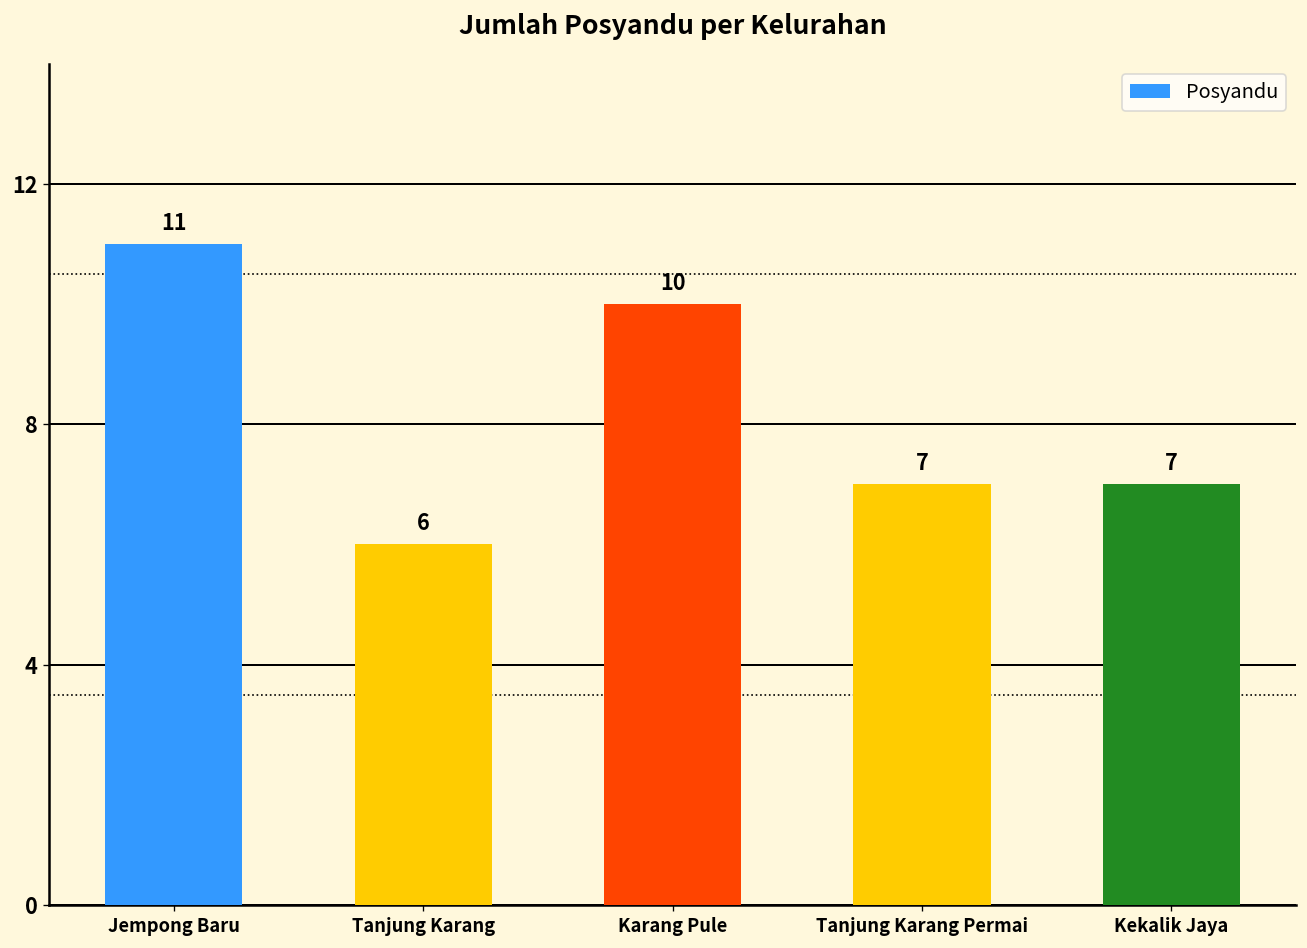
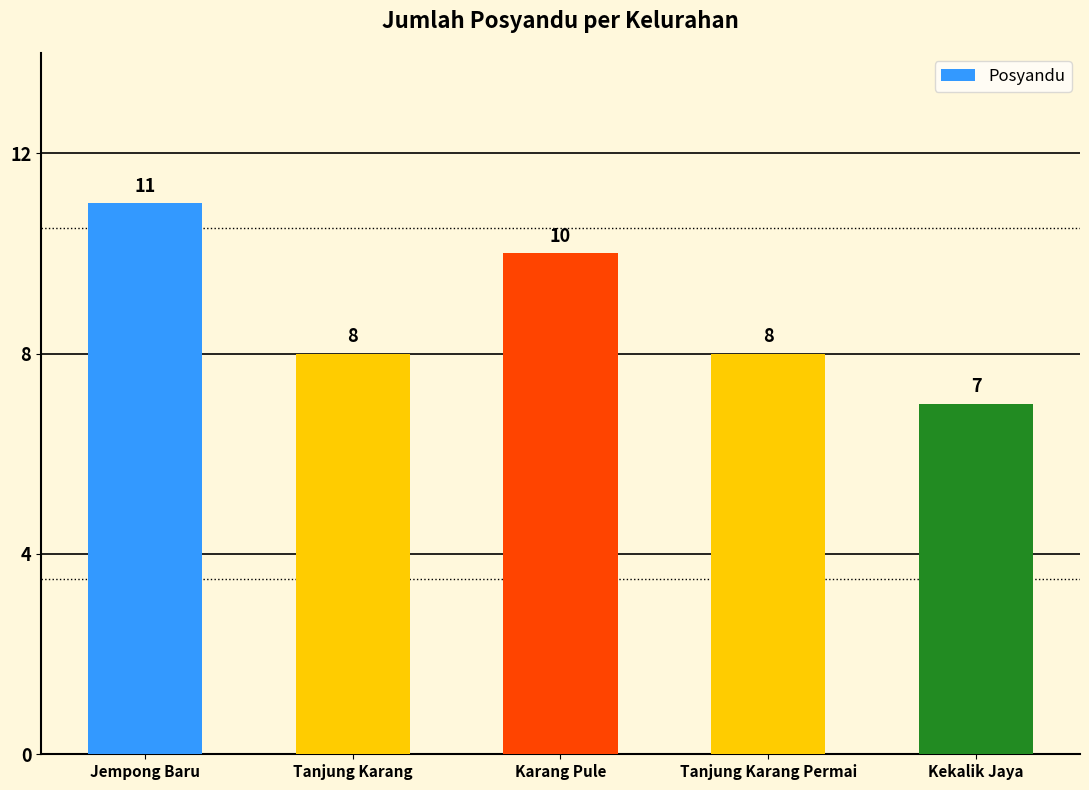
  {
    "Jempong Baru": 11,
-   "Tanjung Karang": 6,
+   "Tanjung Karang": 8,
    "Karang Pule": 10,
-   "Tanjung Karang Permai": 7,
+   "Tanjung Karang Permai": 8,
    "Kekalik Jaya": 7
  }
